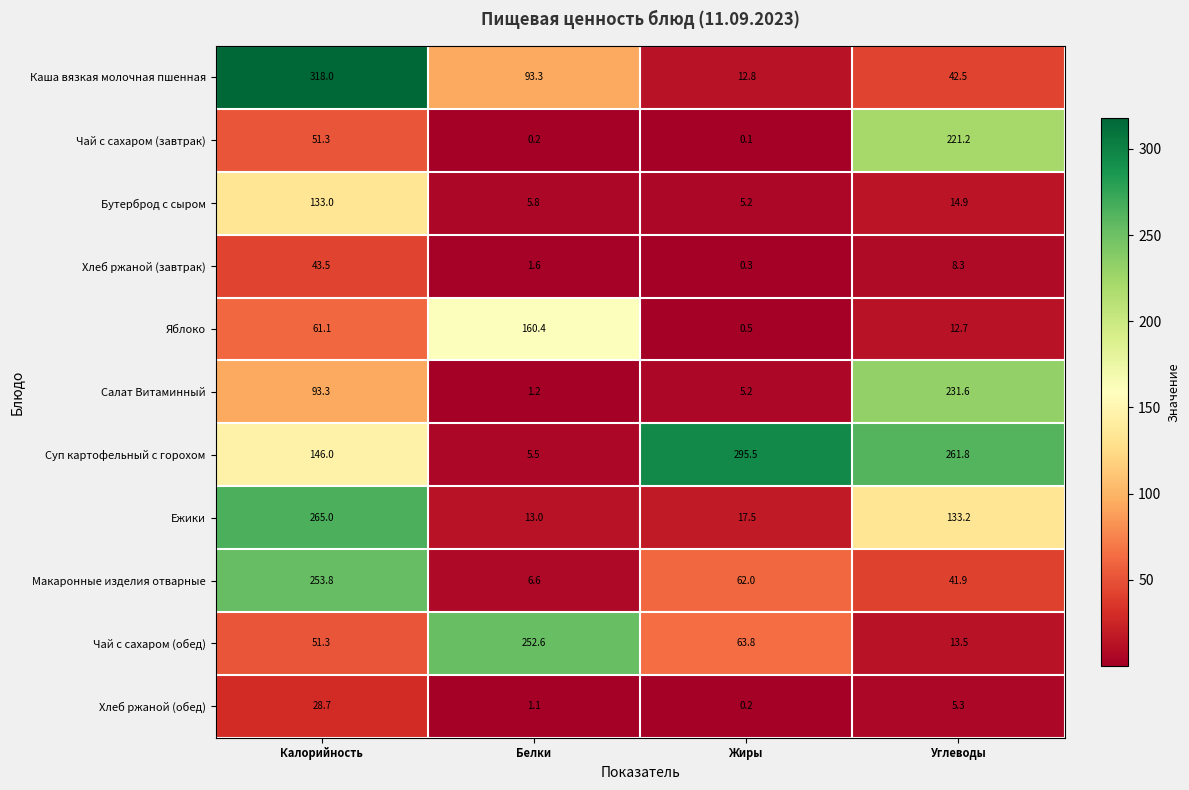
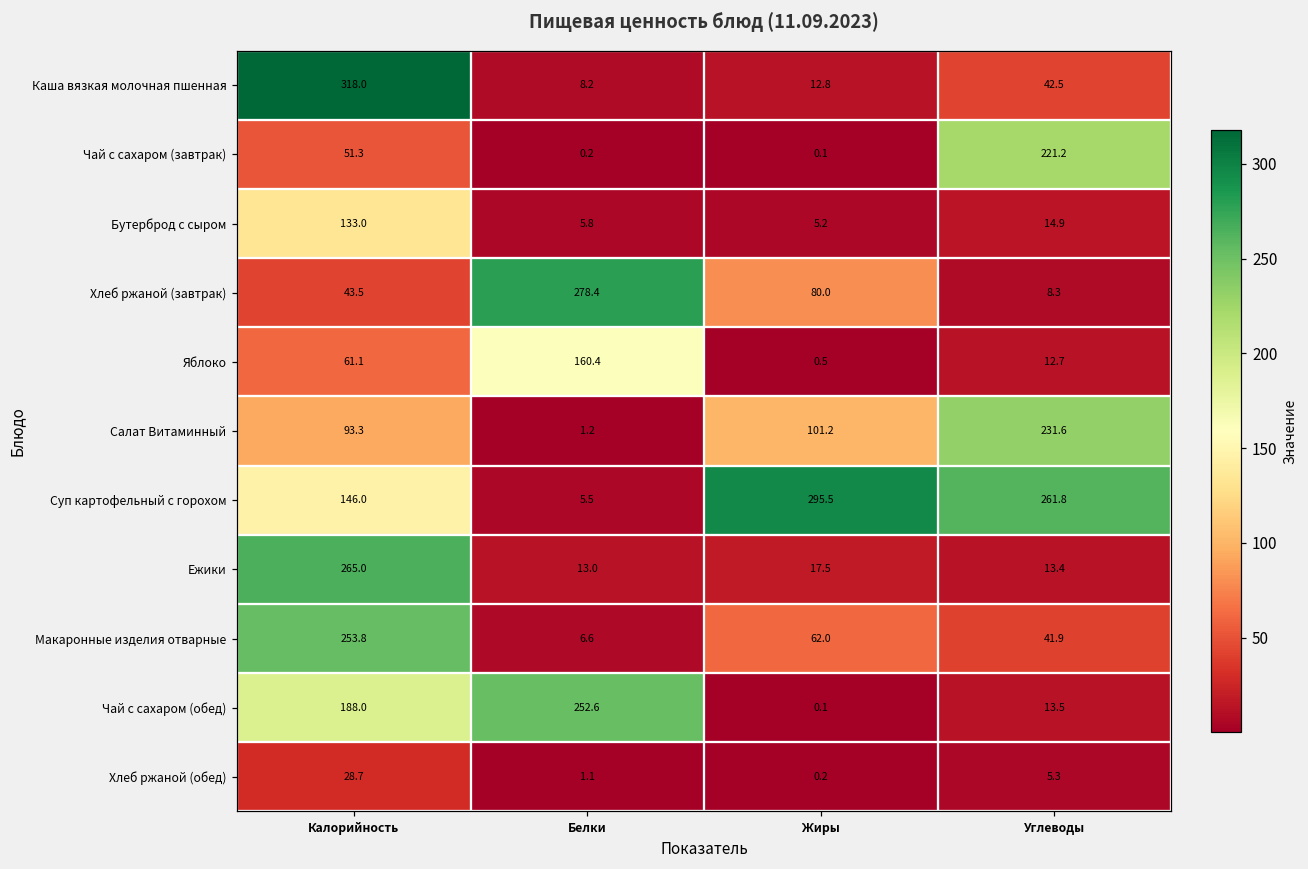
  {
    "Каша вязкая молочная пшенная": {
      "Калорийность": 318.0,
-     "Белки": 93.3,
+     "Белки": 8.2,
      "Жиры": 12.8,
      "Углеводы": 42.5
    },
    "Чай с сахаром (завтрак)": {
      "Калорийность": 51.3,
      "Белки": 0.2,
      "Жиры": 0.1,
      "Углеводы": 221.2
    },
    "Бутерброд с сыром": {
      "Калорийность": 133.0,
      "Белки": 5.8,
      "Жиры": 5.2,
      "Углеводы": 14.9
    },
    "Хлеб ржаной (завтрак)": {
      "Калорийность": 43.5,
-     "Белки": 1.6,
-     "Жиры": 0.3,
+     "Белки": 278.4,
+     "Жиры": 80.0,
      "Углеводы": 8.3
    },
    "Яблоко": {
      "Калорийность": 61.1,
      "Белки": 160.4,
      "Жиры": 0.5,
      "Углеводы": 12.7
    },
    "Салат Витаминный": {
      "Калорийность": 93.3,
      "Белки": 1.2,
-     "Жиры": 5.2,
+     "Жиры": 101.2,
      "Углеводы": 231.6
    },
    "Суп картофельный с горохом": {
      "Калорийность": 146.0,
      "Белки": 5.5,
      "Жиры": 295.5,
      "Углеводы": 261.8
    },
    "Ежики": {
      "Калорийность": 265.0,
      "Белки": 13.0,
      "Жиры": 17.5,
-     "Углеводы": 133.2
+     "Углеводы": 13.4
    },
    "Макаронные изделия отварные": {
      "Калорийность": 253.8,
      "Белки": 6.6,
      "Жиры": 62.0,
      "Углеводы": 41.9
    },
    "Чай с сахаром (обед)": {
-     "Калорийность": 51.3,
+     "Калорийность": 188.0,
      "Белки": 252.6,
-     "Жиры": 63.8,
+     "Жиры": 0.1,
      "Углеводы": 13.5
    },
    "Хлеб ржаной (обед)": {
      "Калорийность": 28.7,
      "Белки": 1.1,
      "Жиры": 0.2,
      "Углеводы": 5.3
    }
  }
